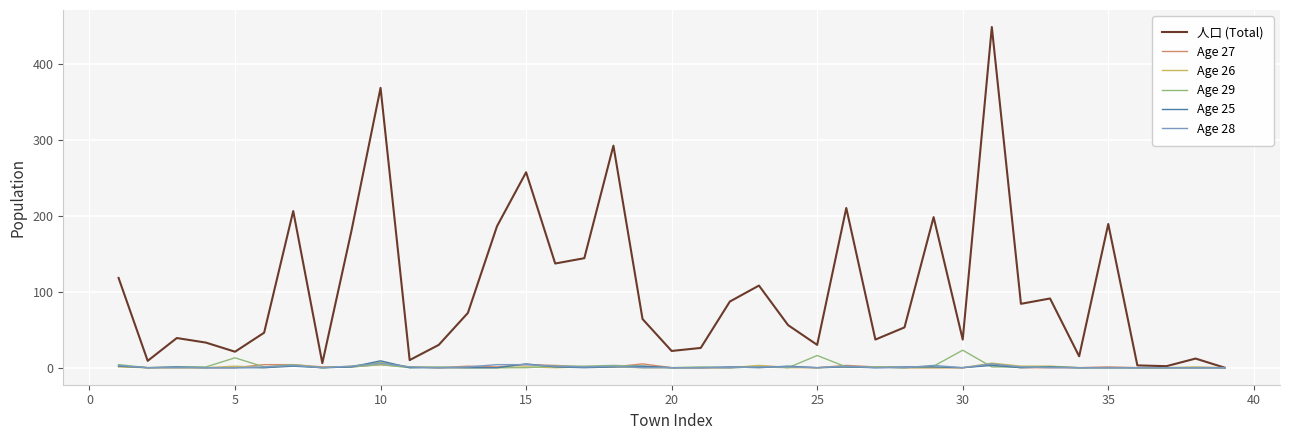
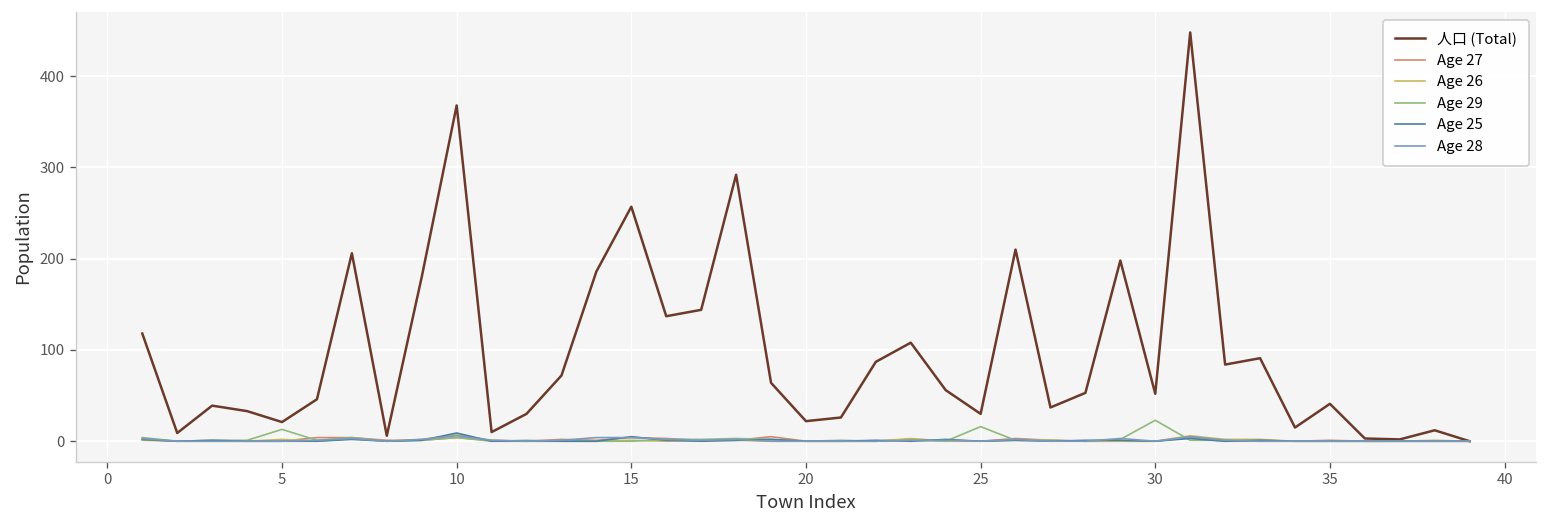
  {
    "人口 (Total)": {
      "5": 20,
      "10": 370,
      "15": 260,
      "20": 20,
      "25": 30,
-     "30": 40,
-     "35": 190
+     "30": 50,
+     "35": 40
    },
    "Age 29": {
      "5": 10,
      "25": 20,
      "30": 20
    }
  }
